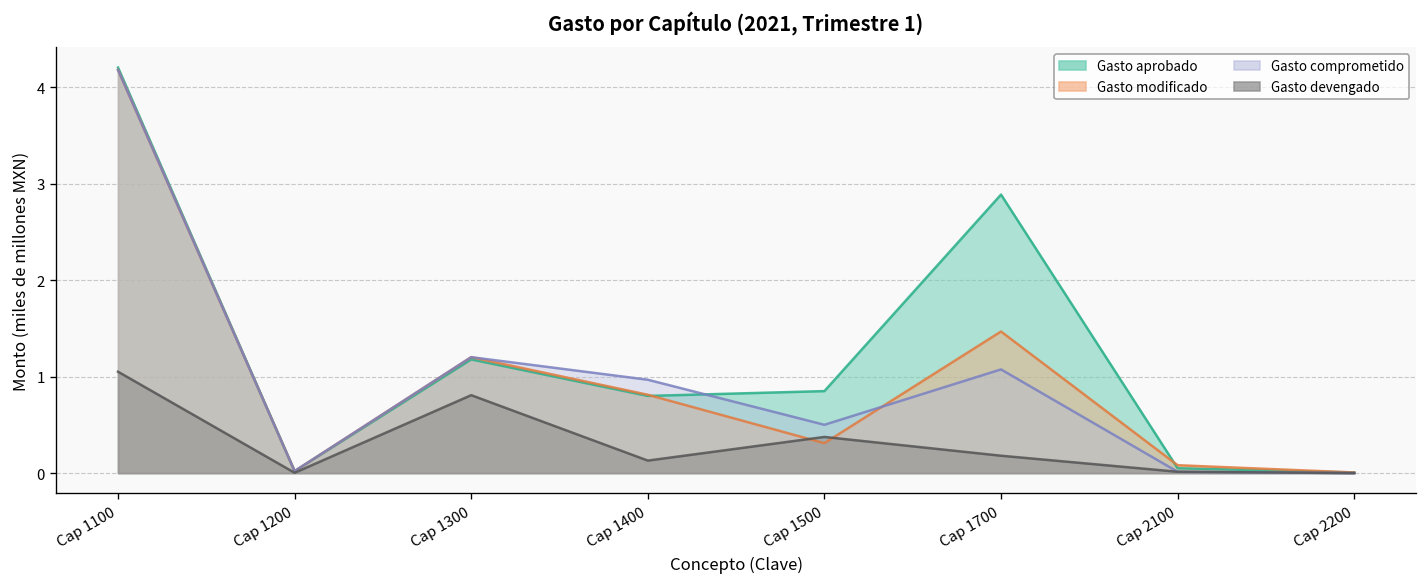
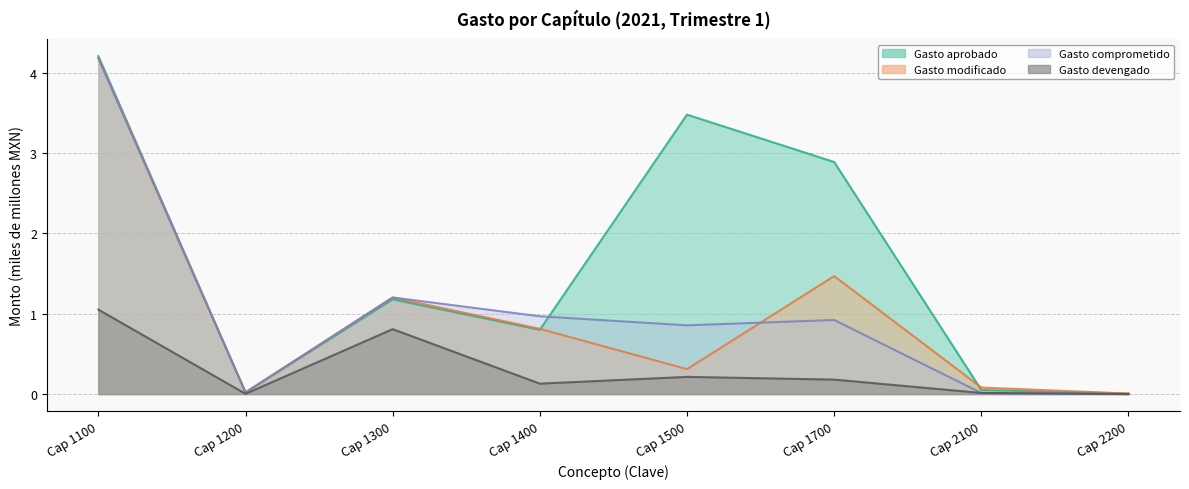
  {
    "Gasto aprobado": {
-     "Cap 1500": 0.9,
+     "Cap 1500": 3.5,
      "Cap 1700": 2.9
    },
    "Gasto modificado": {
      "Cap 1500": 0.3,
      "Cap 1700": 1.5
    },
    "Gasto comprometido": {
      "Cap 1400": 1.0,
-     "Cap 1500": 0.5,
-     "Cap 1700": 1.1
+     "Cap 1500": 0.9,
+     "Cap 1700": 0.9
    },
    "Gasto devengado": {
      "Cap 1100": 1.1,
      "Cap 1300": 0.8,
      "Cap 1400": 0.1,
-     "Cap 1500": 0.4,
+     "Cap 1500": 0.2,
      "Cap 1700": 0.2
    }
  }
